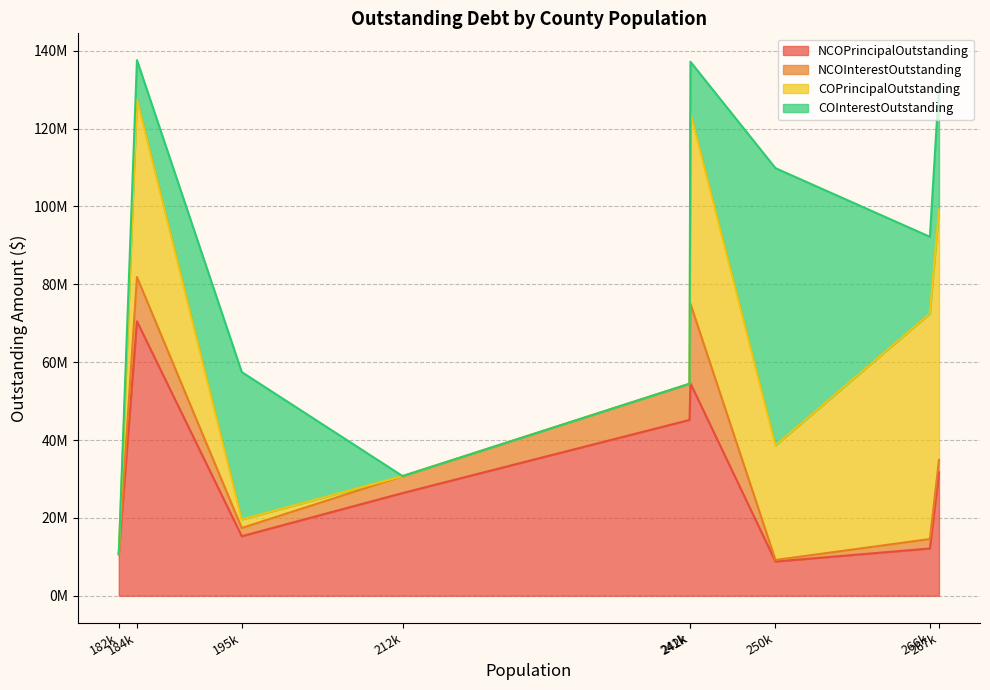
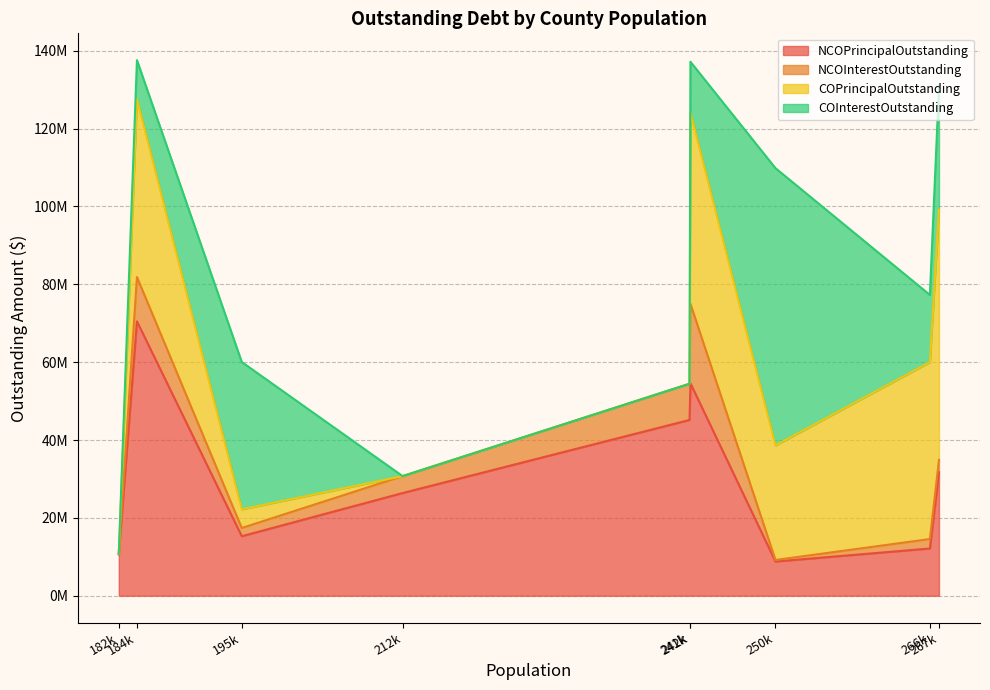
  {
    "COPrincipalOutstanding": {
      "184k": 46000000,
-     "195k": 2000000,
+     "195k": 5000000,
      "242k": 49000000,
      "250k": 29000000,
-     "266k": 58000000,
+     "266k": 45000000,
      "267k": 64000000
    },
    "COInterestOutstanding": {
      "184k": 10000000,
      "195k": 38000000,
      "242k": 13000000,
      "250k": 71000000,
-     "266k": 20000000
+     "266k": 17000000
    }
  }
